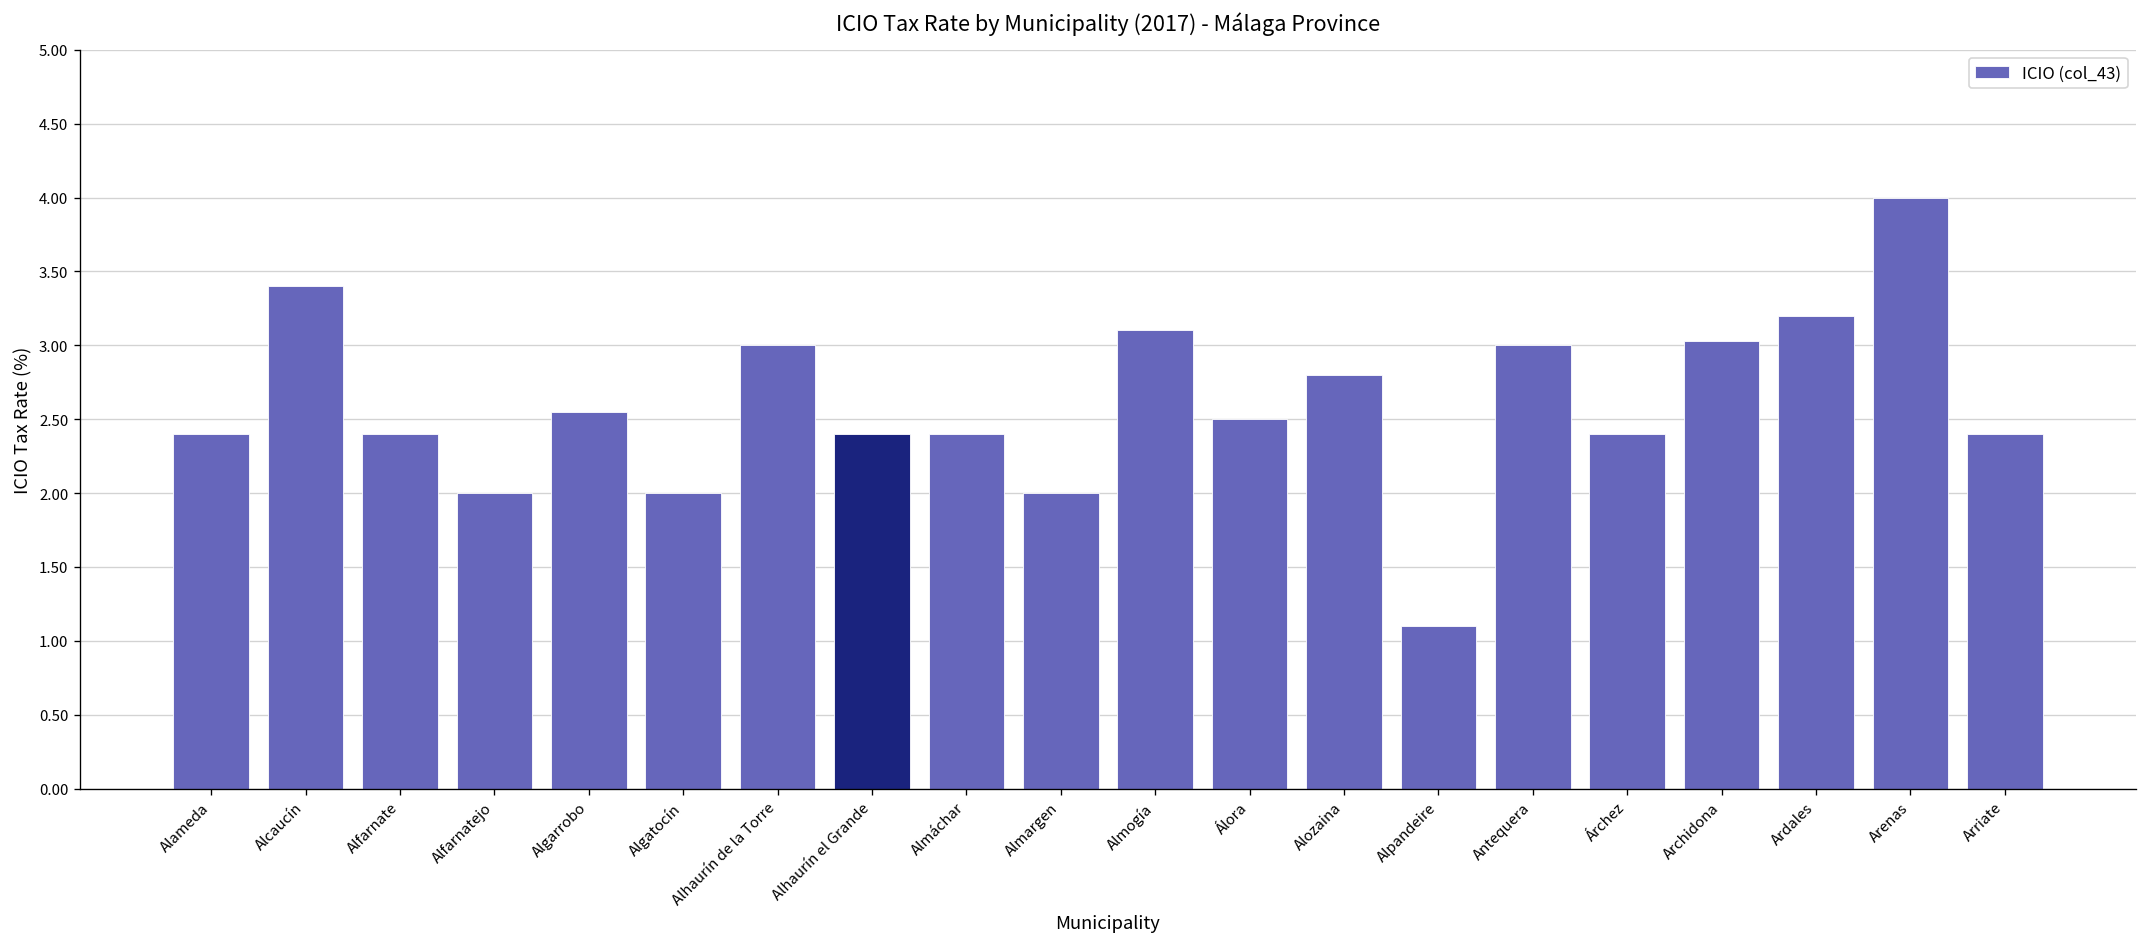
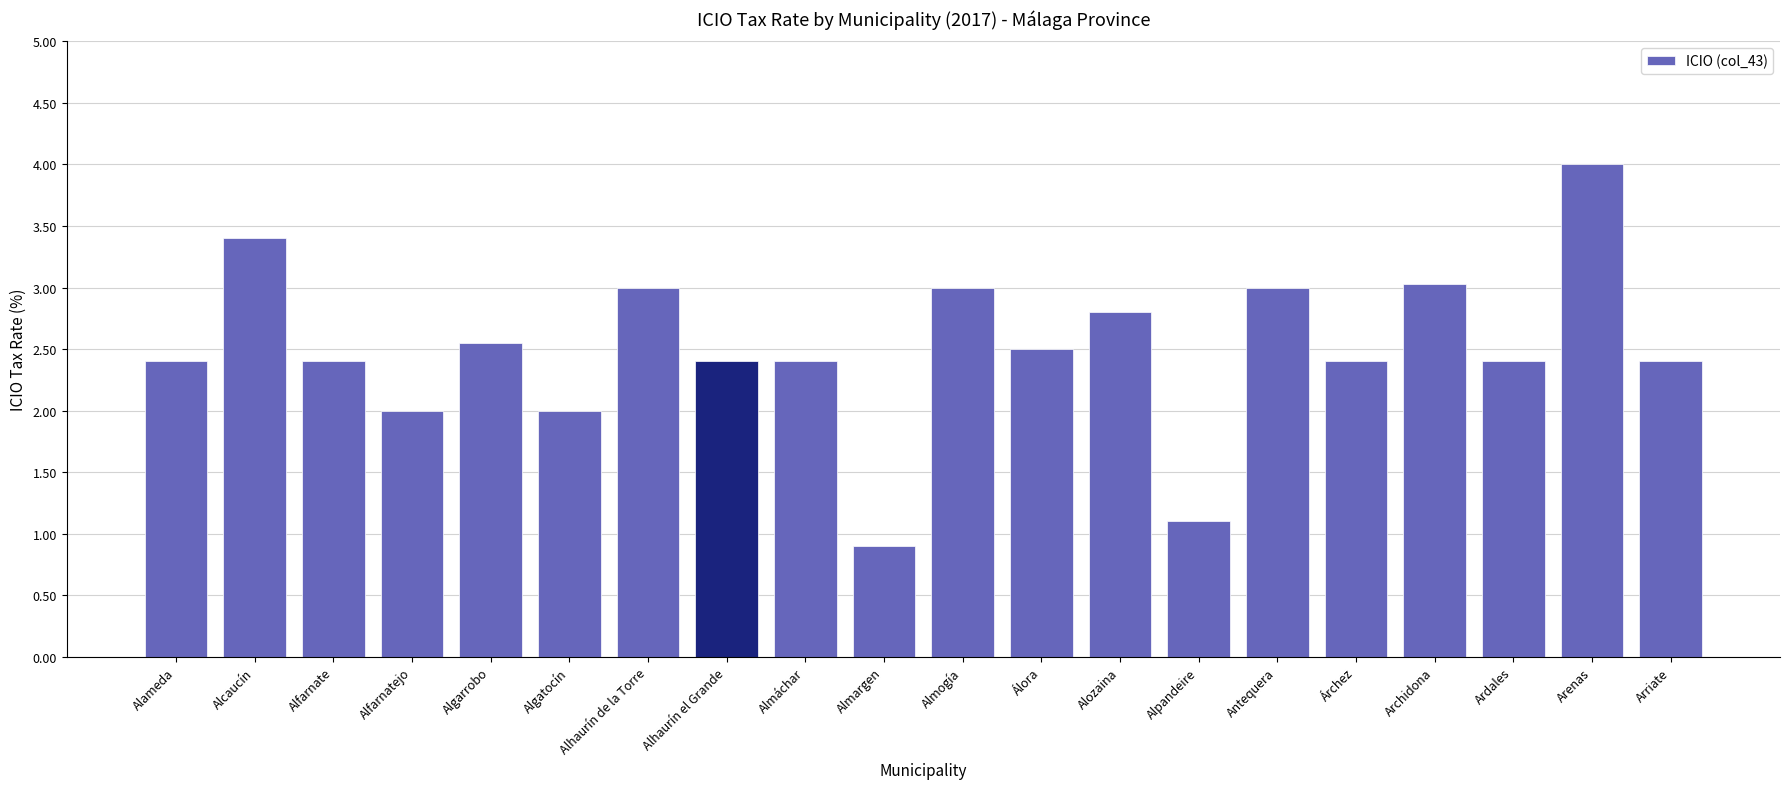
  {
    "Alameda": 2.4,
    "Alcaucín": 3.4,
    "Alfarnate": 2.4,
    "Alfarnatejo": 2.0,
    "Algarrobo": 2.55,
    "Algatocín": 2.0,
    "Alhaurín de la Torre": 3.0,
    "Alhaurín el Grande": 2.4,
    "Almáchar": 2.4,
-   "Almargen": 2.0,
-   "Almogía": 3.1,
+   "Almargen": 0.9,
+   "Almogía": 3.0,
    "Álora": 2.5,
    "Alozaina": 2.8,
    "Alpandeire": 1.1,
    "Antequera": 3.0,
    "Árchez": 2.4,
    "Archidona": 3.03,
-   "Ardales": 3.2,
+   "Ardales": 2.4,
    "Arenas": 4.0,
    "Arriate": 2.4
  }
